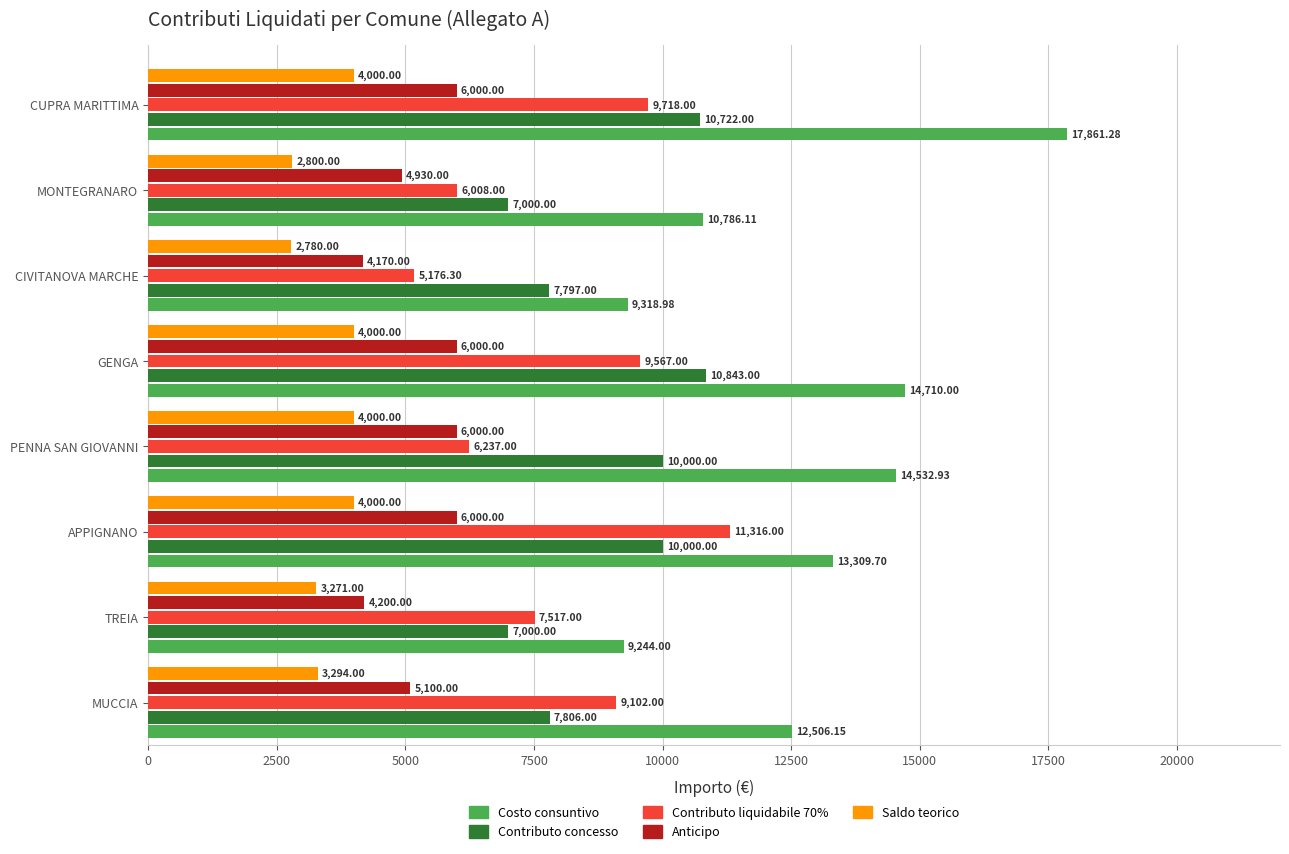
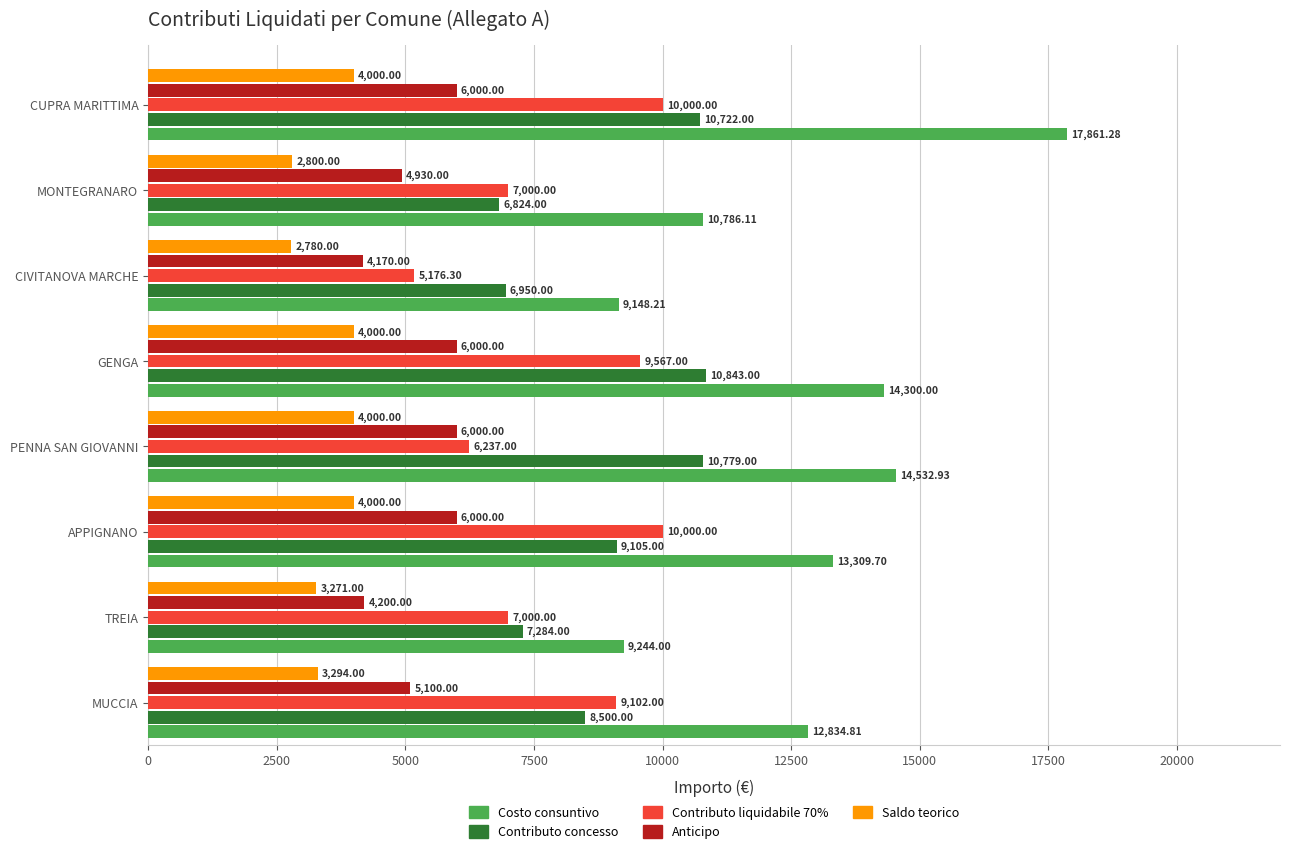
  {
    "Costo consuntivo": {
      "CUPRA MARITTIMA": "17,861.28",
      "MONTEGRANARO": "10,786.11",
-     "CIVITANOVA MARCHE": "9,318.98",
-     "GENGA": "14,710.00",
+     "CIVITANOVA MARCHE": "9,148.21",
+     "GENGA": "14,300.00",
      "PENNA SAN GIOVANNI": "14,532.93",
      "APPIGNANO": "13,309.70",
      "TREIA": "9,244.00",
-     "MUCCIA": "12,506.15"
+     "MUCCIA": "12,834.81"
    },
    "Contributo concesso": {
      "CUPRA MARITTIMA": "10,722.00",
-     "MONTEGRANARO": "7,000.00",
-     "CIVITANOVA MARCHE": "7,797.00",
+     "MONTEGRANARO": "6,824.00",
+     "CIVITANOVA MARCHE": "6,950.00",
      "GENGA": "10,843.00",
-     "PENNA SAN GIOVANNI": "10,000.00",
-     "APPIGNANO": "10,000.00",
-     "TREIA": "7,000.00",
-     "MUCCIA": "7,806.00"
+     "PENNA SAN GIOVANNI": "10,779.00",
+     "APPIGNANO": "9,105.00",
+     "TREIA": "7,284.00",
+     "MUCCIA": "8,500.00"
    },
    "Contributo liquidabile 70%": {
-     "CUPRA MARITTIMA": "9,718.00",
-     "MONTEGRANARO": "6,008.00",
+     "CUPRA MARITTIMA": "10,000.00",
+     "MONTEGRANARO": "7,000.00",
      "CIVITANOVA MARCHE": "5,176.30",
      "GENGA": "9,567.00",
      "PENNA SAN GIOVANNI": "6,237.00",
-     "APPIGNANO": "11,316.00",
-     "TREIA": "7,517.00",
+     "APPIGNANO": "10,000.00",
+     "TREIA": "7,000.00",
      "MUCCIA": "9,102.00"
    },
    "Anticipo": {
      "CUPRA MARITTIMA": "6,000.00",
      "MONTEGRANARO": "4,930.00",
      "CIVITANOVA MARCHE": "4,170.00",
      "GENGA": "6,000.00",
      "PENNA SAN GIOVANNI": "6,000.00",
      "APPIGNANO": "6,000.00",
      "TREIA": "4,200.00",
      "MUCCIA": "5,100.00"
    },
    "Saldo teorico": {
      "CUPRA MARITTIMA": "4,000.00",
      "MONTEGRANARO": "2,800.00",
      "CIVITANOVA MARCHE": "2,780.00",
      "GENGA": "4,000.00",
      "PENNA SAN GIOVANNI": "4,000.00",
      "APPIGNANO": "4,000.00",
      "TREIA": "3,271.00",
      "MUCCIA": "3,294.00"
    }
  }
